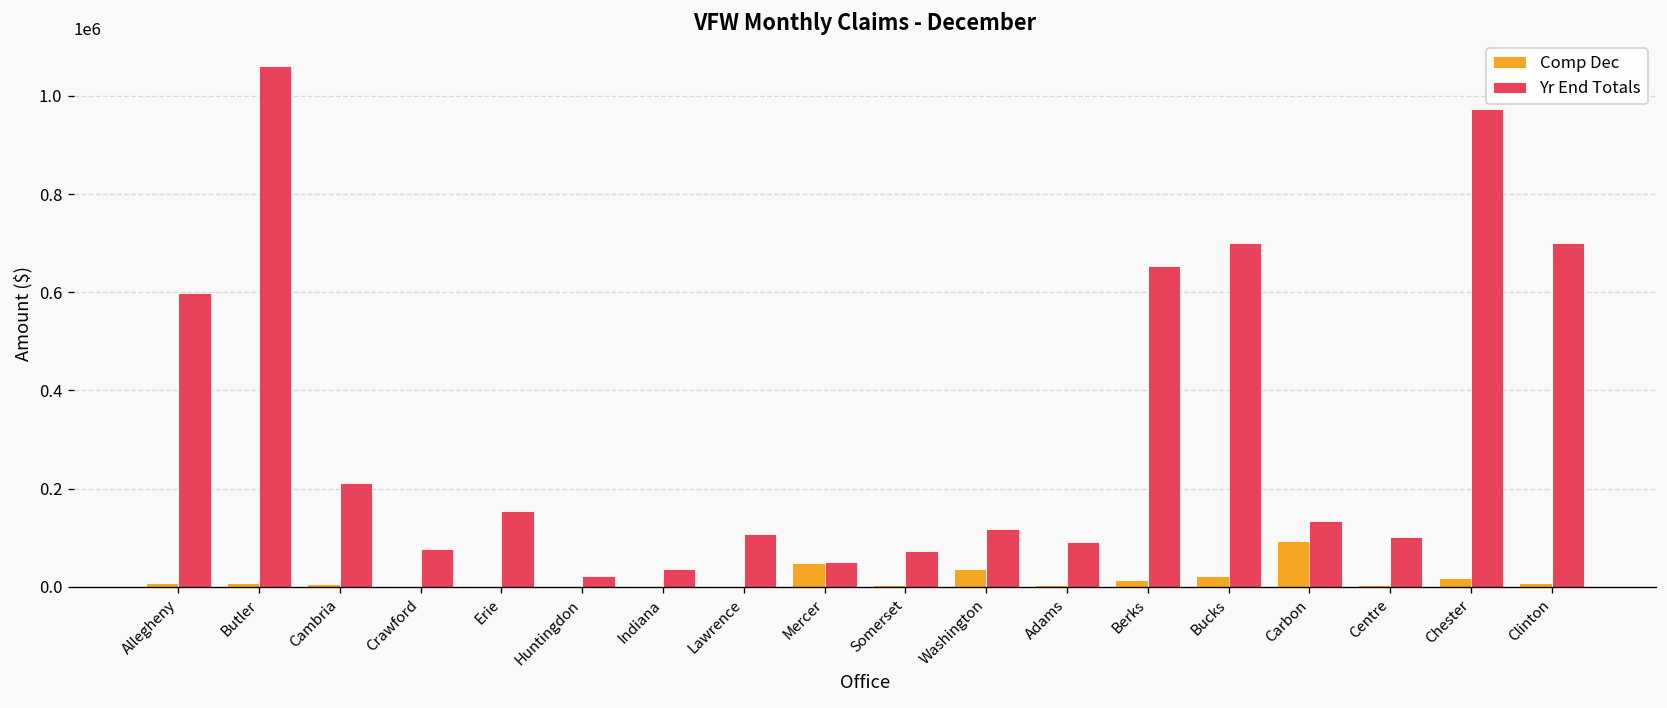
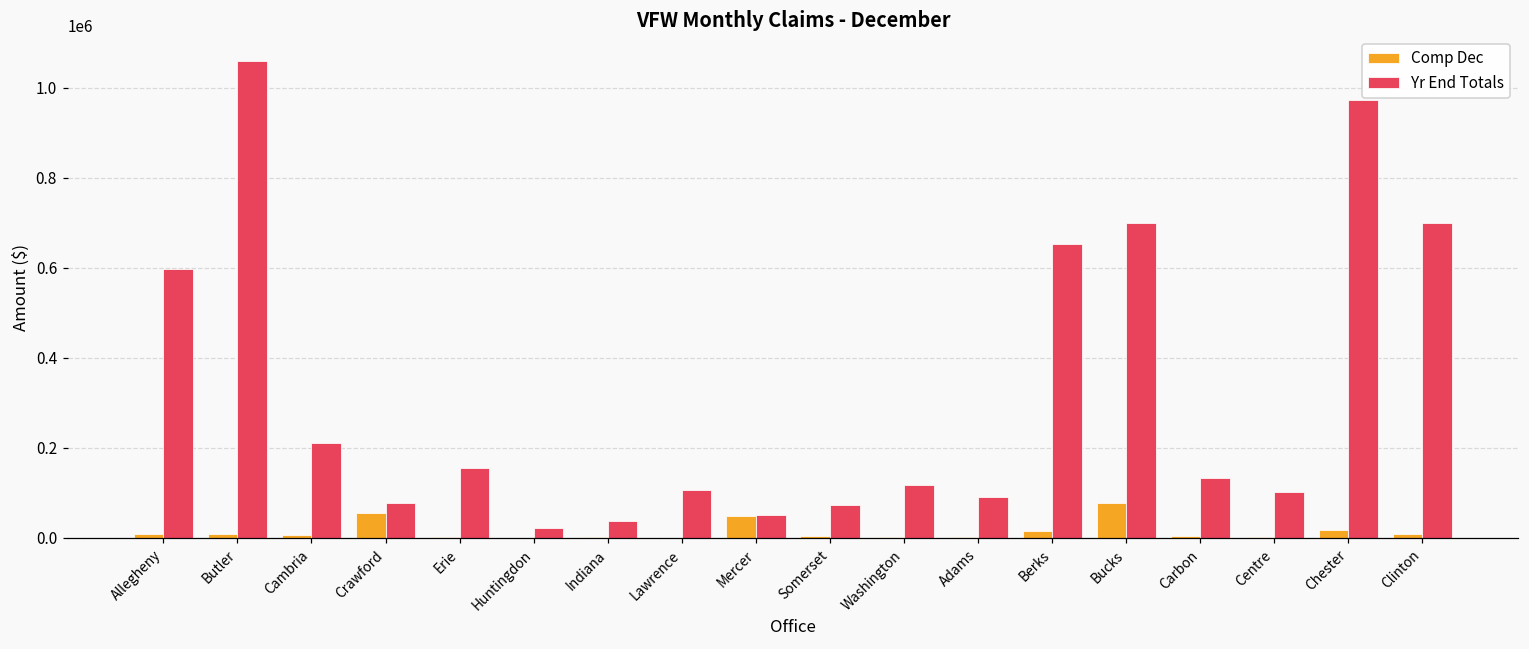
  {
    "Comp Dec": {
      "Allegheny": 10000,
      "Butler": 10000,
-     "Crawford": 0,
+     "Crawford": 50000,
      "Mercer": 50000,
-     "Washington": 40000,
+     "Washington": 0,
      "Berks": 10000,
-     "Bucks": 20000,
-     "Carbon": 90000,
+     "Bucks": 80000,
+     "Carbon": 0,
      "Chester": 20000,
      "Clinton": 10000
    },
    "Yr End Totals": {
      "Allegheny": 600000,
      "Butler": 1060000,
      "Cambria": 210000,
      "Crawford": 80000,
      "Erie": 160000,
      "Huntingdon": 20000,
      "Indiana": 40000,
      "Lawrence": 110000,
      "Mercer": 50000,
      "Somerset": 70000,
      "Washington": 120000,
      "Adams": 90000,
      "Berks": 650000,
      "Bucks": 700000,
      "Carbon": 130000,
      "Centre": 100000,
      "Chester": 970000,
      "Clinton": 700000
    }
  }
